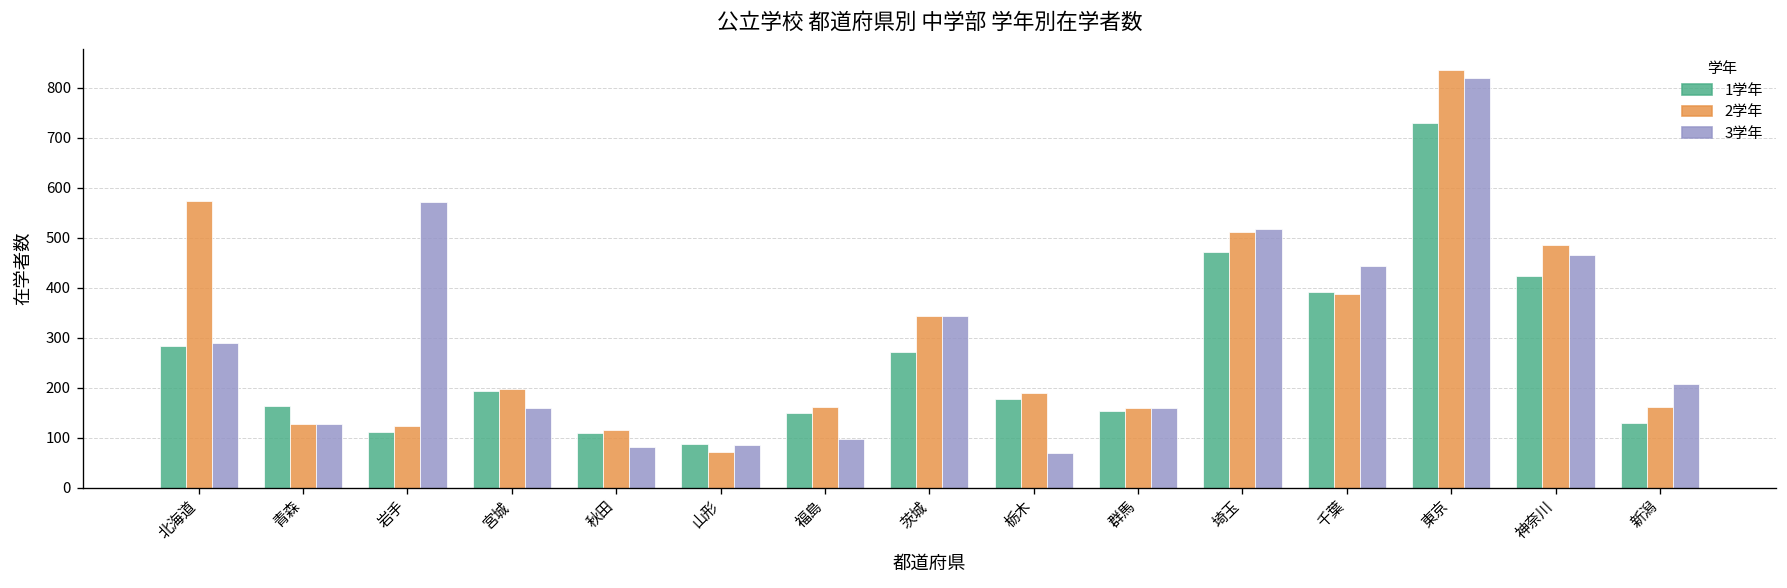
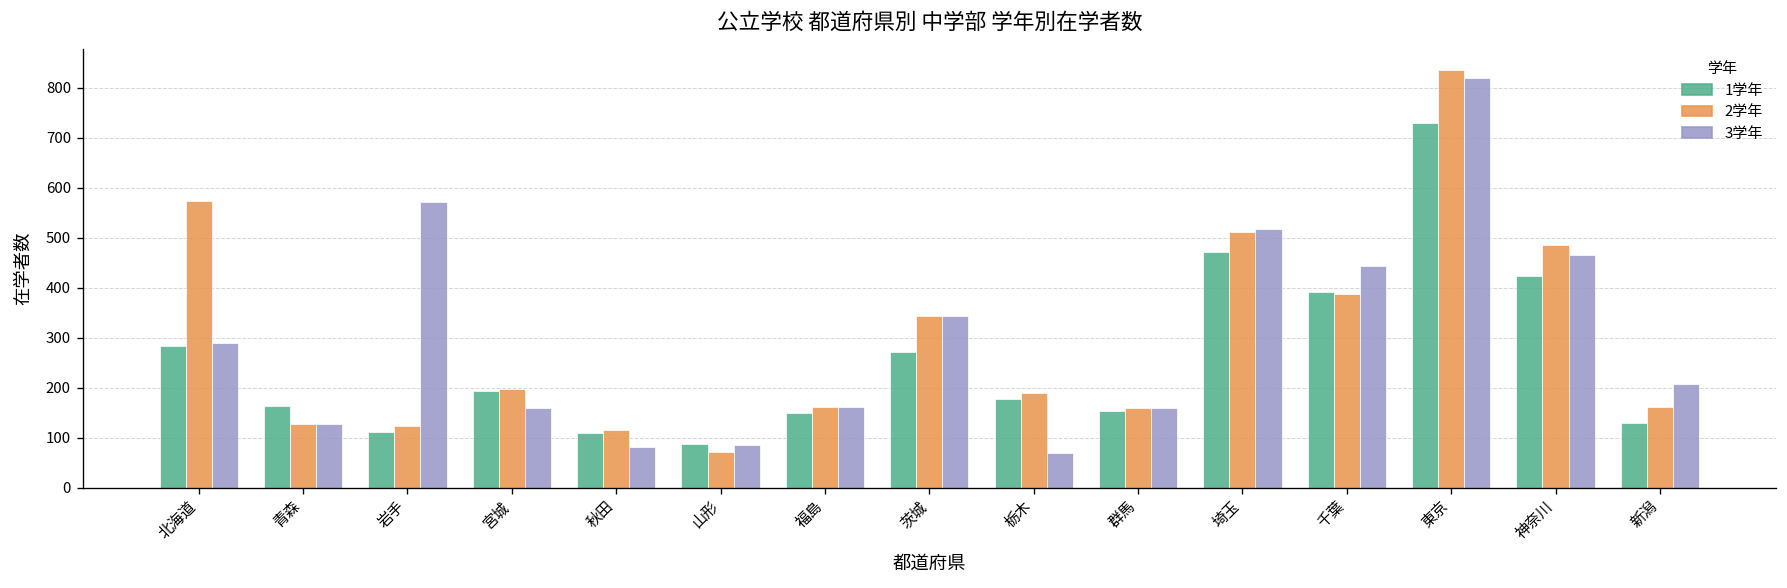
  {
    "1学年": {
      "北海道": 280,
      "青森": 160,
      "岩手": 110,
      "宮城": 190,
      "秋田": 110,
      "山形": 90,
      "福島": 150,
      "茨城": 270,
      "栃木": 180,
      "群馬": 150,
      "埼玉": 470,
      "千葉": 390,
      "東京": 730,
      "神奈川": 420,
      "新潟": 130
    },
    "2学年": {
      "北海道": 570,
      "青森": 130,
      "岩手": 120,
      "宮城": 200,
      "秋田": 120,
      "山形": 70,
      "福島": 160,
      "茨城": 340,
      "栃木": 190,
      "群馬": 160,
      "埼玉": 510,
      "千葉": 390,
      "東京": 840,
      "神奈川": 490,
      "新潟": 160
    },
    "3学年": {
      "北海道": 290,
      "青森": 130,
      "岩手": 570,
      "宮城": 160,
      "秋田": 80,
      "山形": 90,
-     "福島": 100,
+     "福島": 160,
      "茨城": 340,
      "栃木": 70,
      "群馬": 160,
      "埼玉": 520,
      "千葉": 440,
      "東京": 820,
      "神奈川": 470,
      "新潟": 210
    }
  }
